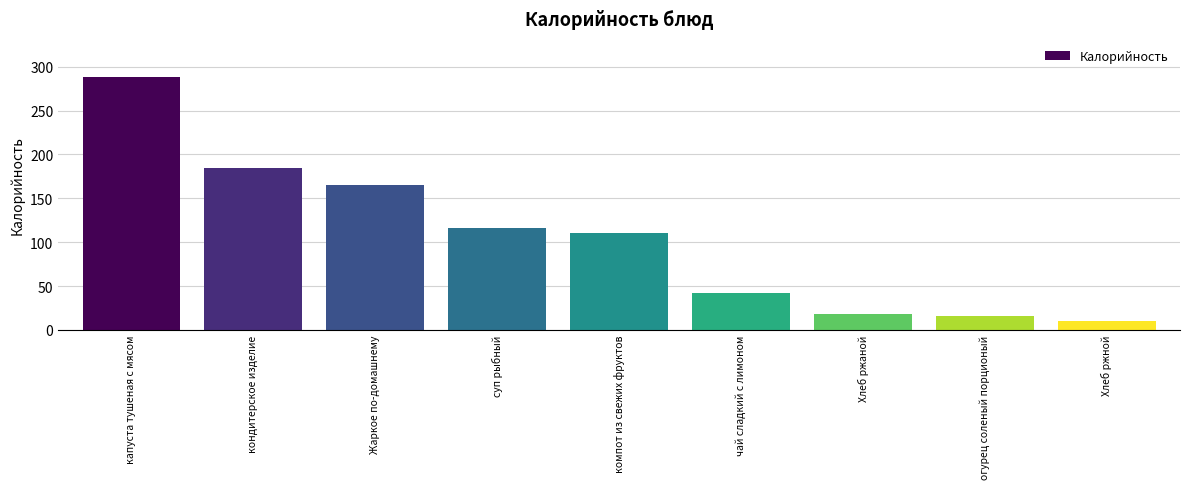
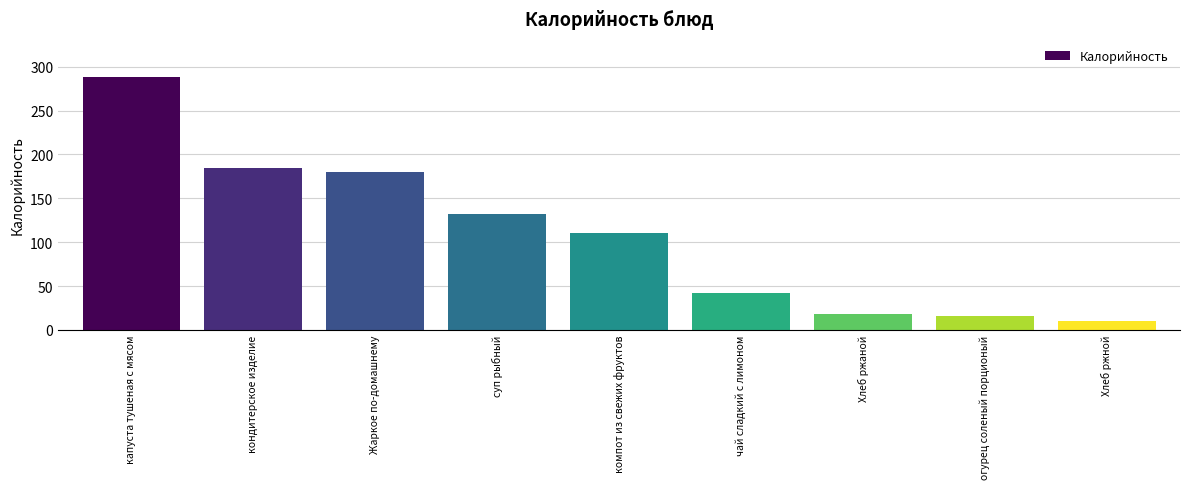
  {
    "капуста тушеная с мясом": 290,
    "кондитерское изделие": 190,
-   "Жаркое по-домашнему": 170,
-   "суп рыбный": 120,
+   "Жаркое по-домашнему": 180,
+   "суп рыбный": 130,
    "компот из свежих фруктов": 110,
    "чай сладкий с лимоном": 40,
    "Хлеб ржаной": 20,
    "огурец соленый порционый": 20,
    "Хлеб ржной": 10
  }
